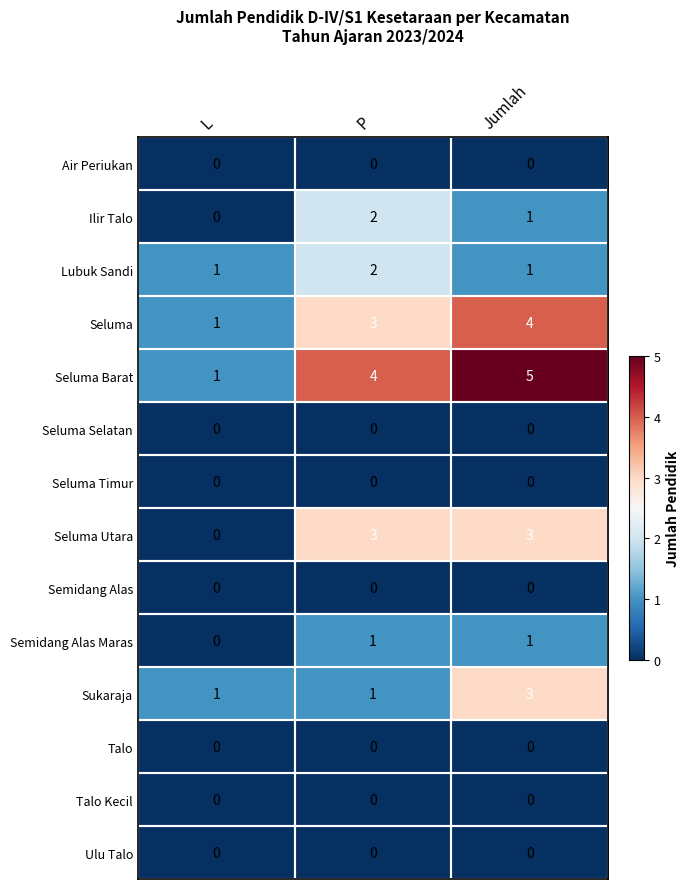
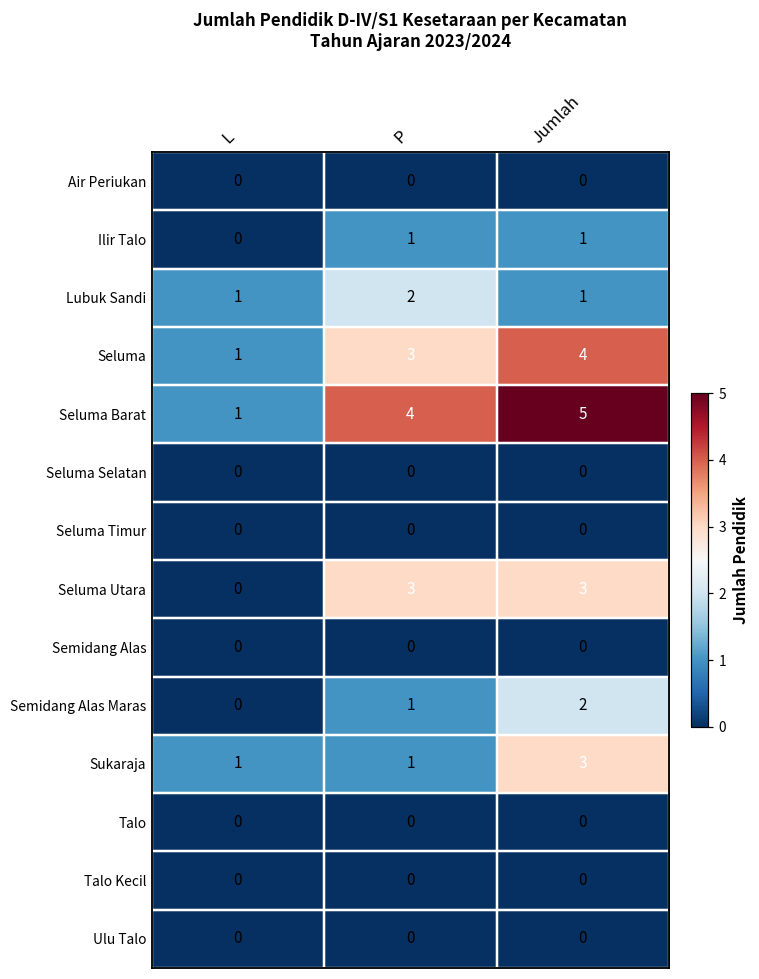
  {
    "Air Periukan": {
      "L": 0,
      "P": 0,
      "Jumlah": 0
    },
    "Ilir Talo": {
      "L": 0,
-     "P": 2,
+     "P": 1,
      "Jumlah": 1
    },
    "Lubuk Sandi": {
      "L": 1,
      "P": 2,
      "Jumlah": 1
    },
    "Seluma": {
      "L": 1,
      "P": 3,
      "Jumlah": 4
    },
    "Seluma Barat": {
      "L": 1,
      "P": 4,
      "Jumlah": 5
    },
    "Seluma Selatan": {
      "L": 0,
      "P": 0,
      "Jumlah": 0
    },
    "Seluma Timur": {
      "L": 0,
      "P": 0,
      "Jumlah": 0
    },
    "Seluma Utara": {
      "L": 0,
      "P": 3,
      "Jumlah": 3
    },
    "Semidang Alas": {
      "L": 0,
      "P": 0,
      "Jumlah": 0
    },
    "Semidang Alas Maras": {
      "L": 0,
      "P": 1,
-     "Jumlah": 1
+     "Jumlah": 2
    },
    "Sukaraja": {
      "L": 1,
      "P": 1,
      "Jumlah": 3
    },
    "Talo": {
      "L": 0,
      "P": 0,
      "Jumlah": 0
    },
    "Talo Kecil": {
      "L": 0,
      "P": 0,
      "Jumlah": 0
    },
    "Ulu Talo": {
      "L": 0,
      "P": 0,
      "Jumlah": 0
    }
  }
